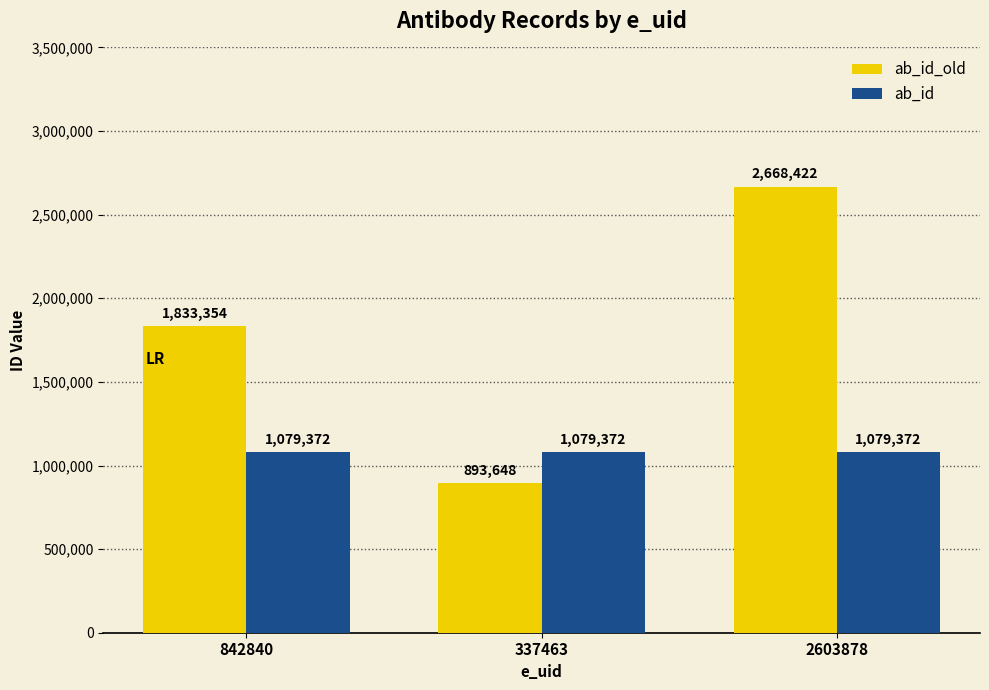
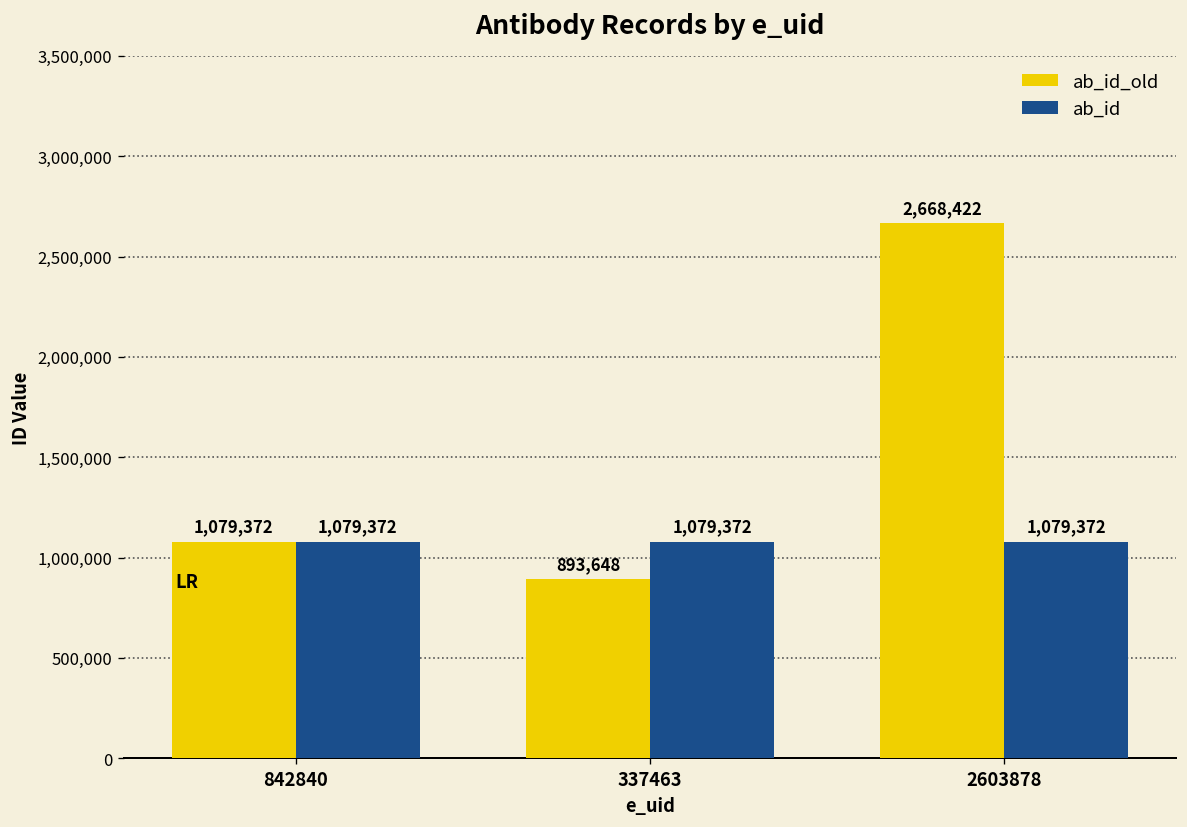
  {
    "ab_id_old": {
-     "842840": "1,833,354",
+     "842840": "1,079,372",
      "337463": "893,648",
      "2603878": "2,668,422"
    },
    "ab_id": {
      "842840": "1,079,372",
      "337463": "1,079,372",
      "2603878": "1,079,372"
    }
  }
